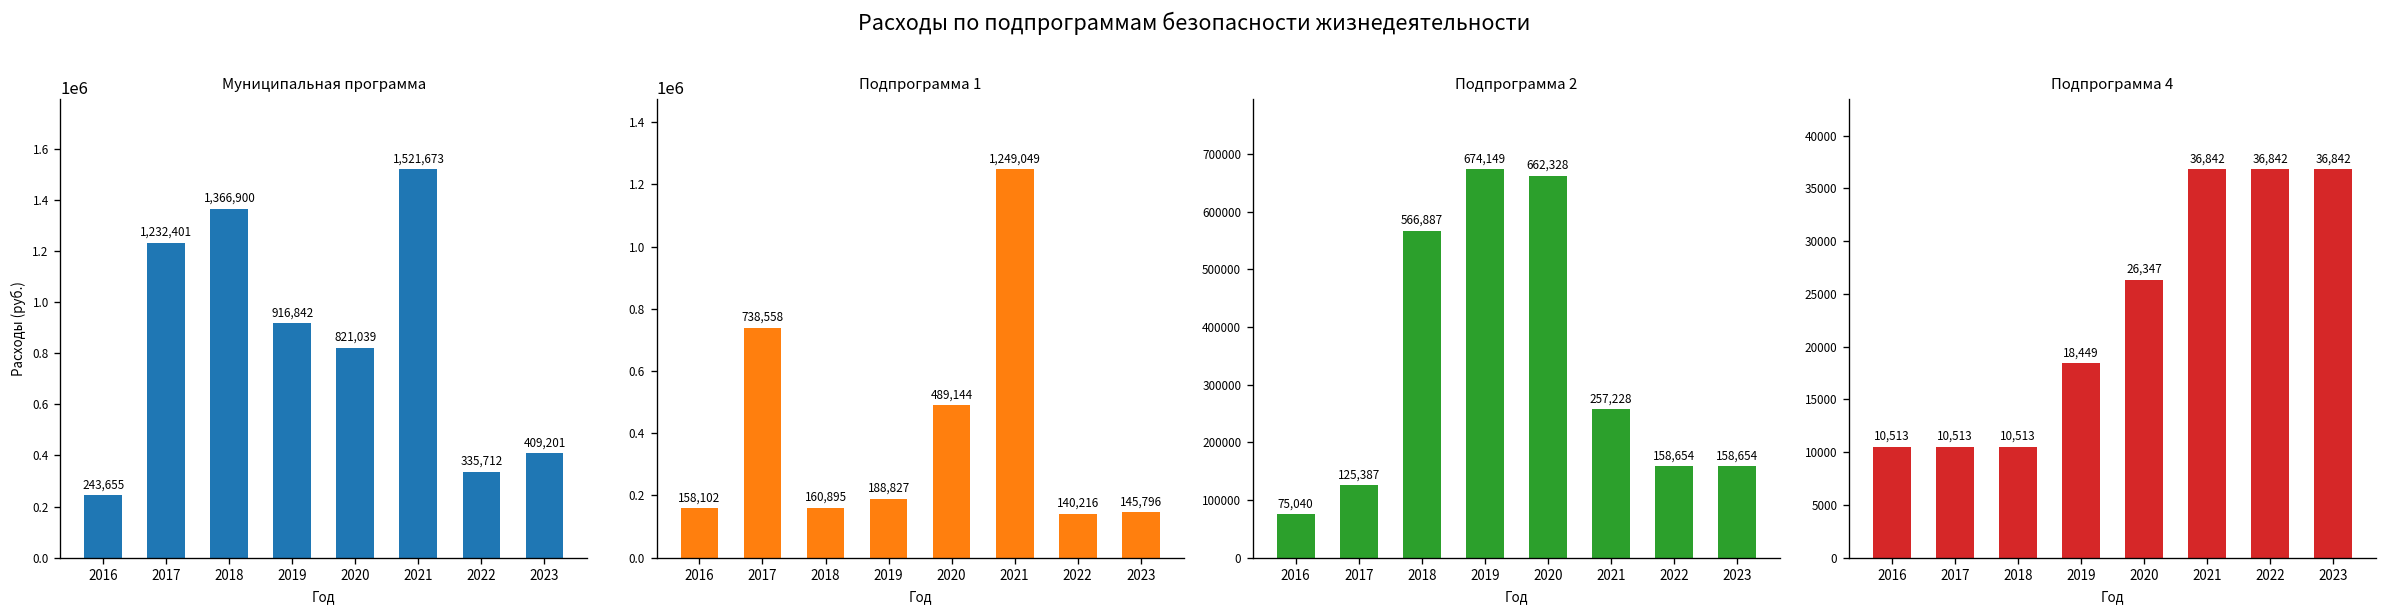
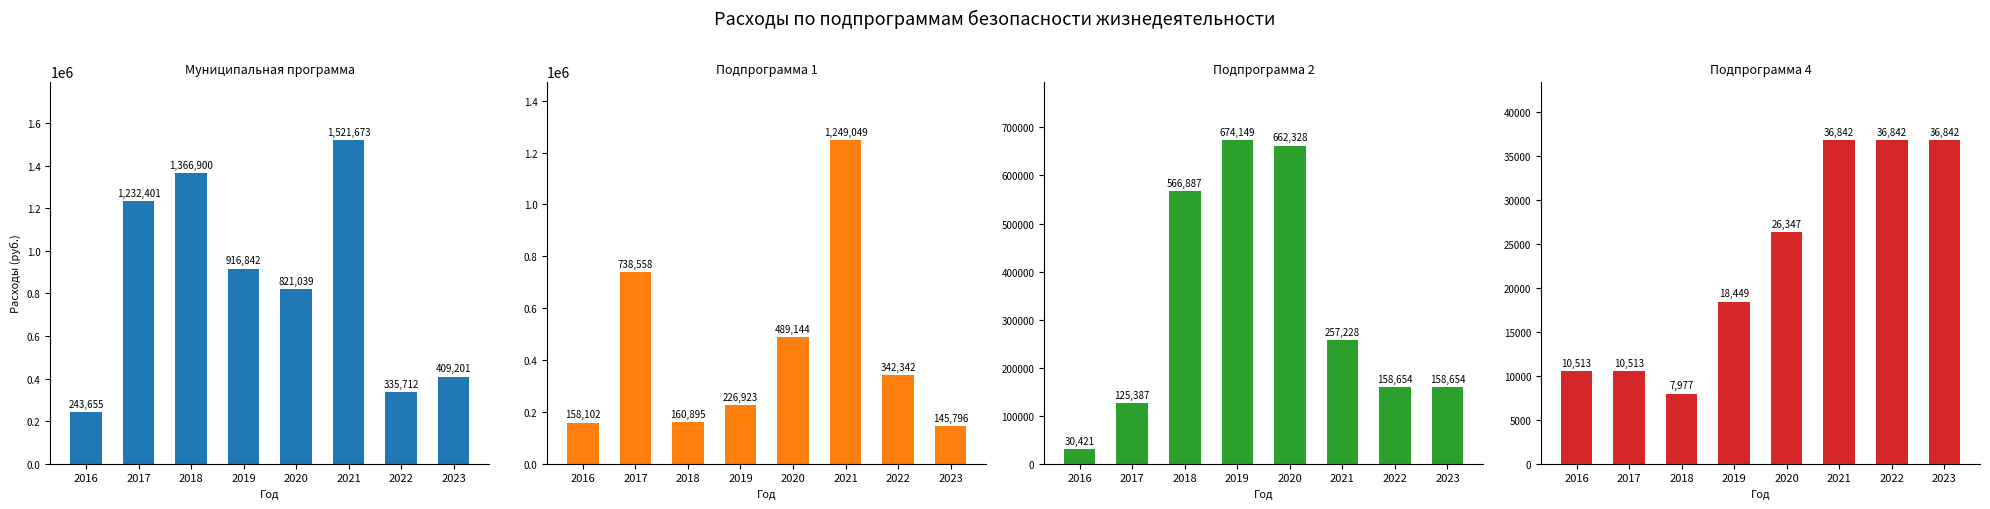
  {
    "Муниципальная программа": {
      "2016": "243,655",
      "2017": "1,232,401",
      "2018": "1,366,900",
      "2019": "916,842",
      "2020": "821,039",
      "2021": "1,521,673",
      "2022": "335,712",
      "2023": "409,201"
    },
    "Подпрограмма 1": {
      "2016": "158,102",
      "2017": "738,558",
      "2018": "160,895",
-     "2019": "188,827",
+     "2019": "226,923",
      "2020": "489,144",
      "2021": "1,249,049",
-     "2022": "140,216",
+     "2022": "342,342",
      "2023": "145,796"
    },
    "Подпрограмма 2": {
-     "2016": "75,040",
+     "2016": "30,421",
      "2017": "125,387",
      "2018": "566,887",
      "2019": "674,149",
      "2020": "662,328",
      "2021": "257,228",
      "2022": "158,654",
      "2023": "158,654"
    },
    "Подпрограмма 4": {
      "2016": "10,513",
      "2017": "10,513",
-     "2018": "10,513",
+     "2018": "7,977",
      "2019": "18,449",
      "2020": "26,347",
      "2021": "36,842",
      "2022": "36,842",
      "2023": "36,842"
    }
  }
